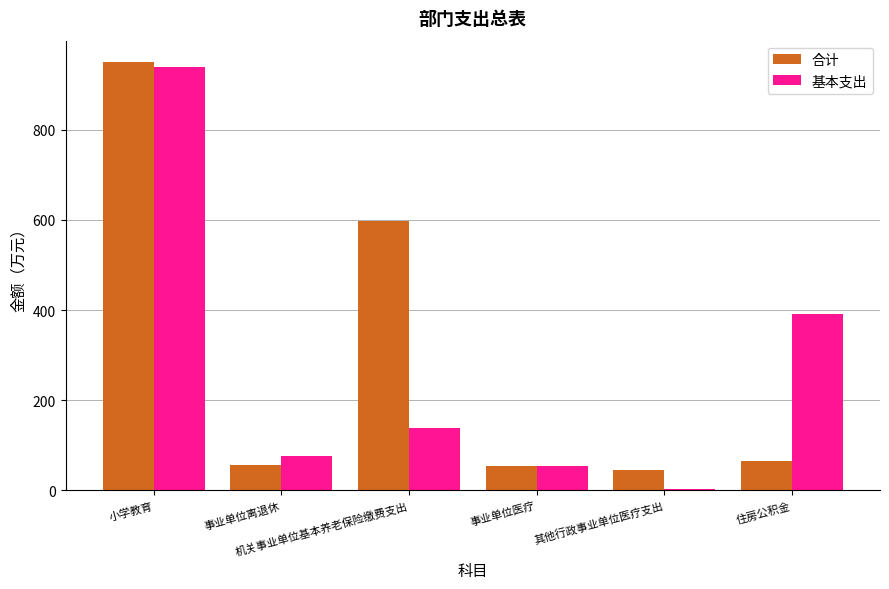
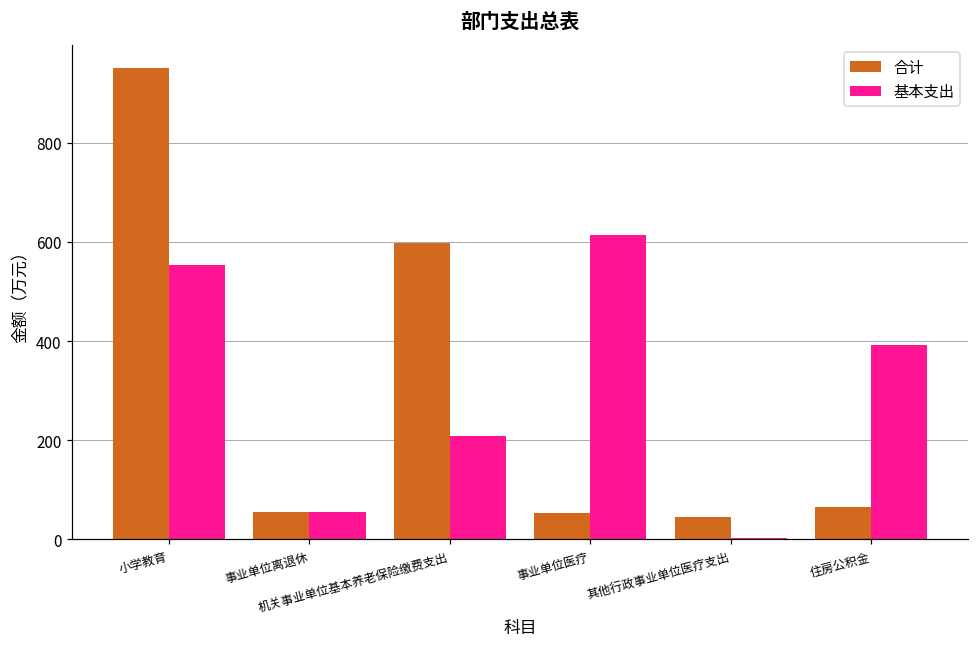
  {
    "合计": {
      "小学教育": 950,
      "事业单位离退休": 60,
      "机关事业单位基本养老保险缴费支出": 600,
      "事业单位医疗": 50,
      "其他行政事业单位医疗支出": 50,
      "住房公积金": 60
    },
    "基本支出": {
-     "小学教育": 940,
-     "事业单位离退休": 80,
-     "机关事业单位基本养老保险缴费支出": 140,
-     "事业单位医疗": 50,
+     "小学教育": 550,
+     "事业单位离退休": 60,
+     "机关事业单位基本养老保险缴费支出": 210,
+     "事业单位医疗": 610,
      "住房公积金": 390
    }
  }
